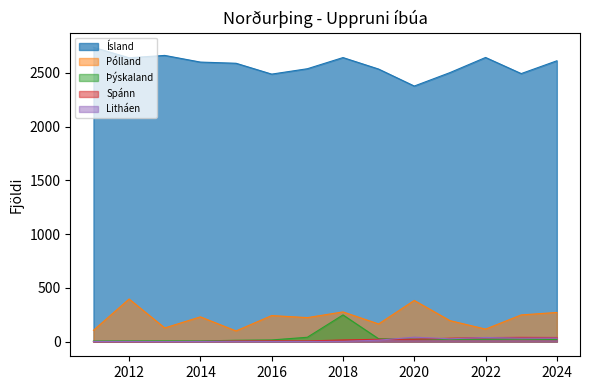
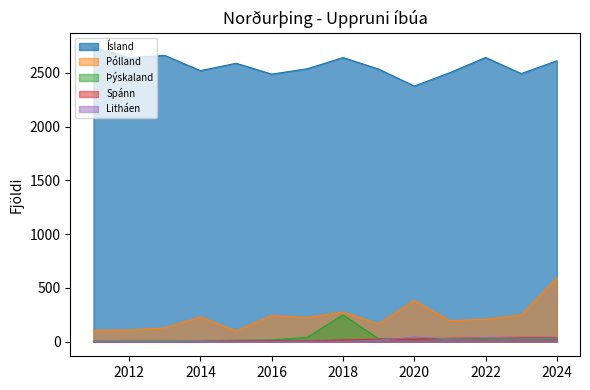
  {
    "Ísland": {
-     "2014": 2600,
+     "2014": 2520,
      "2016": 2490,
      "2018": 2640,
      "2020": 2380,
      "2022": 2640,
      "2024": 2610
    },
    "Pólland": {
-     "2012": 400,
+     "2012": 110,
      "2014": 230,
      "2016": 240,
      "2018": 280,
      "2020": 380,
-     "2022": 120,
-     "2024": 270
+     "2022": 210,
+     "2024": 590
    },
    "Þýskaland": {
      "2018": 250
    }
  }
